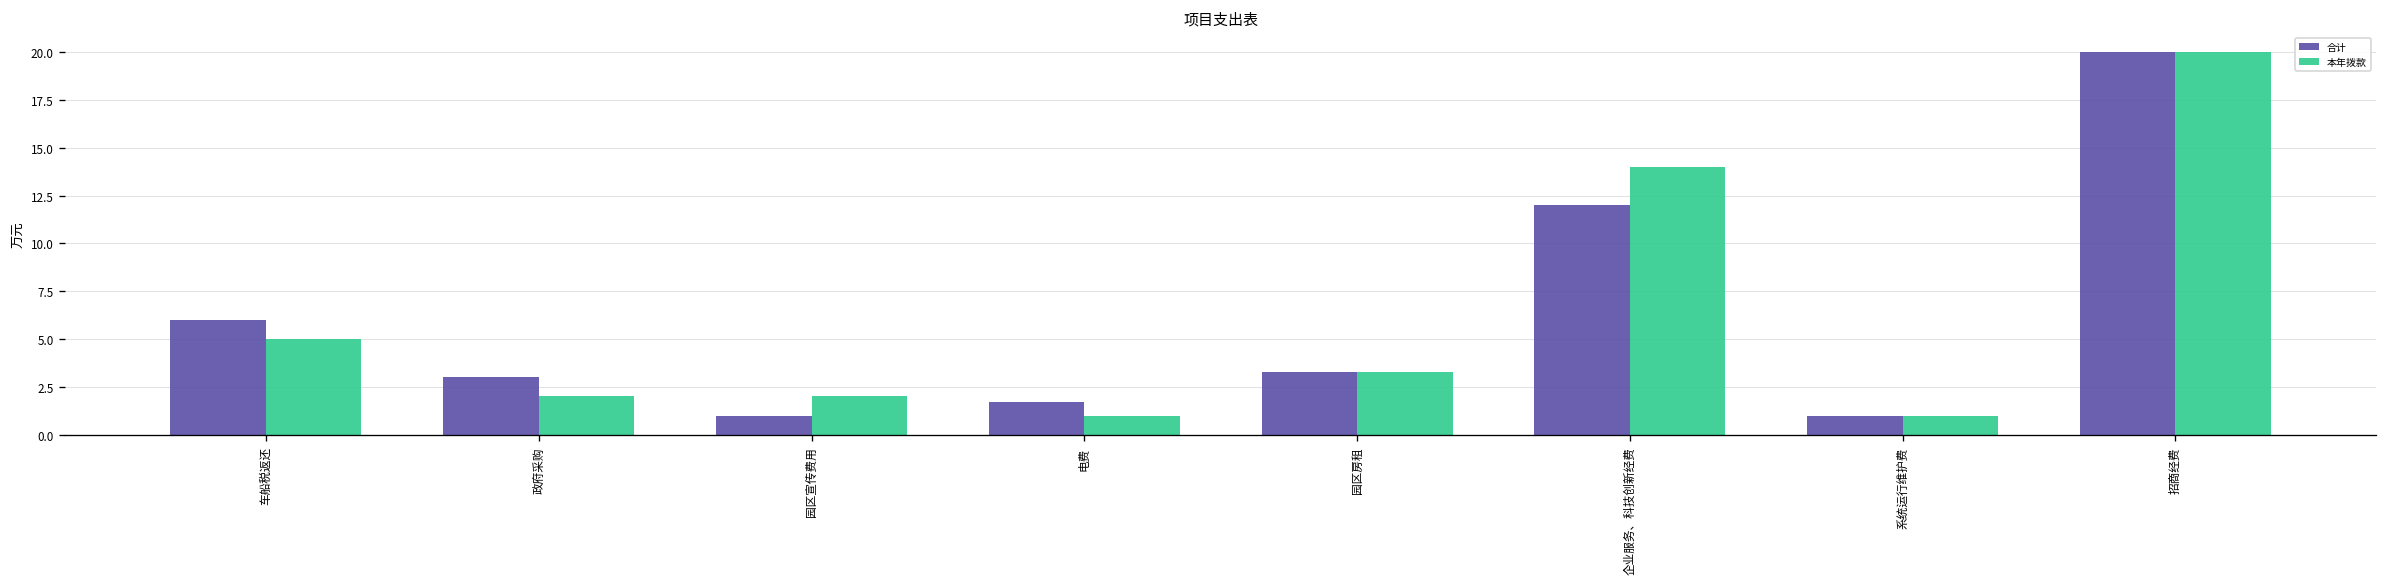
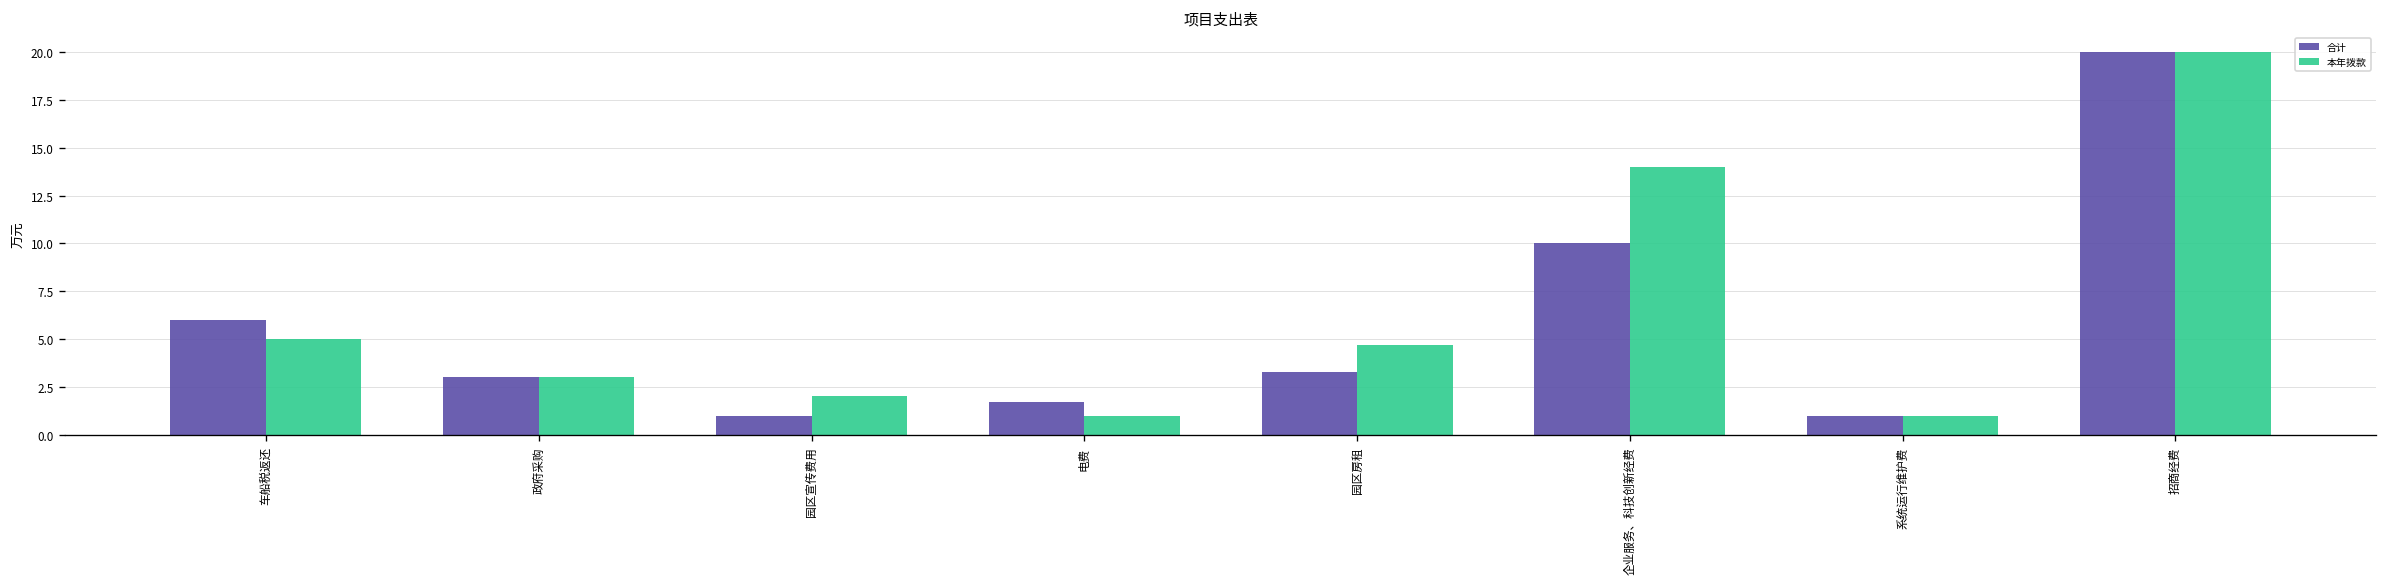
  {
    "合计": {
      "车船税返还": 6,
      "政府采购": 3,
      "园区宣传费用": 1,
      "电费": 1.7,
      "园区房租": 3.3,
-     "企业服务、科技创新经费": 12,
+     "企业服务、科技创新经费": 10,
      "系统运行维护费": 1,
      "招商经费": 20
    },
    "本年拨款": {
      "车船税返还": 5.0,
-     "政府采购": 2,
+     "政府采购": 3,
      "园区宣传费用": 2.0,
      "电费": 1.0,
-     "园区房租": 3.3,
+     "园区房租": 4.7,
      "企业服务、科技创新经费": 14.0,
      "系统运行维护费": 1.0,
      "招商经费": 20.0
    }
  }
